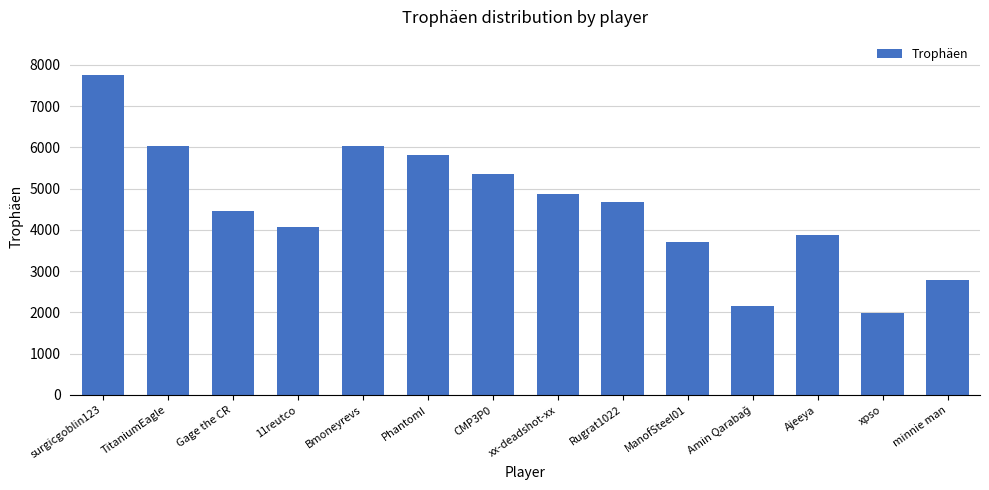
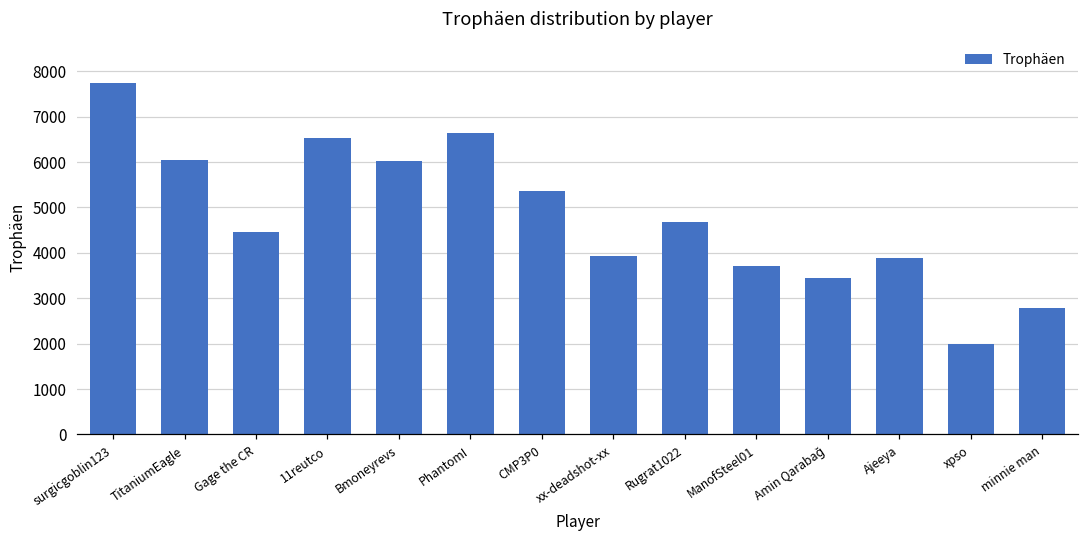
  {
    "surgicgoblin123": 7700,
    "TitaniumEagle": 6000,
    "Gage the CR": 4500,
-   "11reutco": 4100,
+   "11reutco": 6500,
    "Bmoneyrevs": 6000,
-   "PhantomI": 5800,
+   "PhantomI": 6600,
    "CMP3P0": 5400,
-   "xx-deadshot-xx": 4900,
+   "xx-deadshot-xx": 3900,
    "Rugrat1022": 4700,
    "ManofSteel01": 3700,
-   "Amin Qarabağ": 2200,
+   "Amin Qarabağ": 3400,
    "Ajeeya": 3900,
    "xpso": 2000,
    "minnie man": 2800
  }
